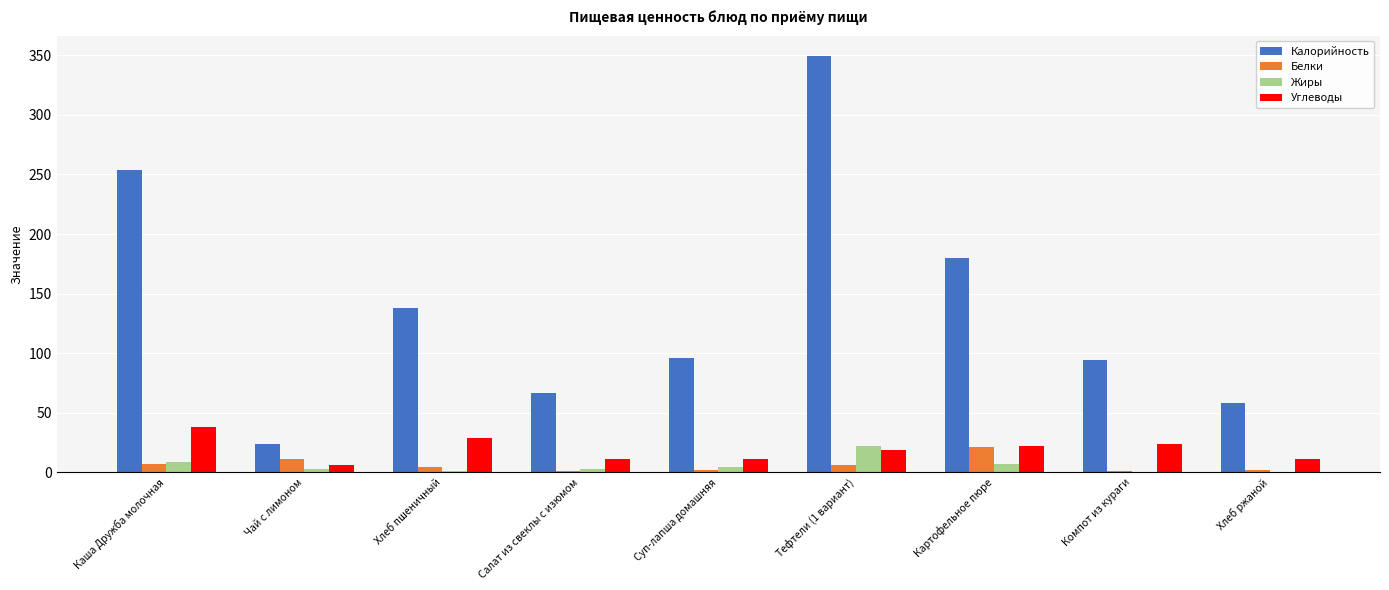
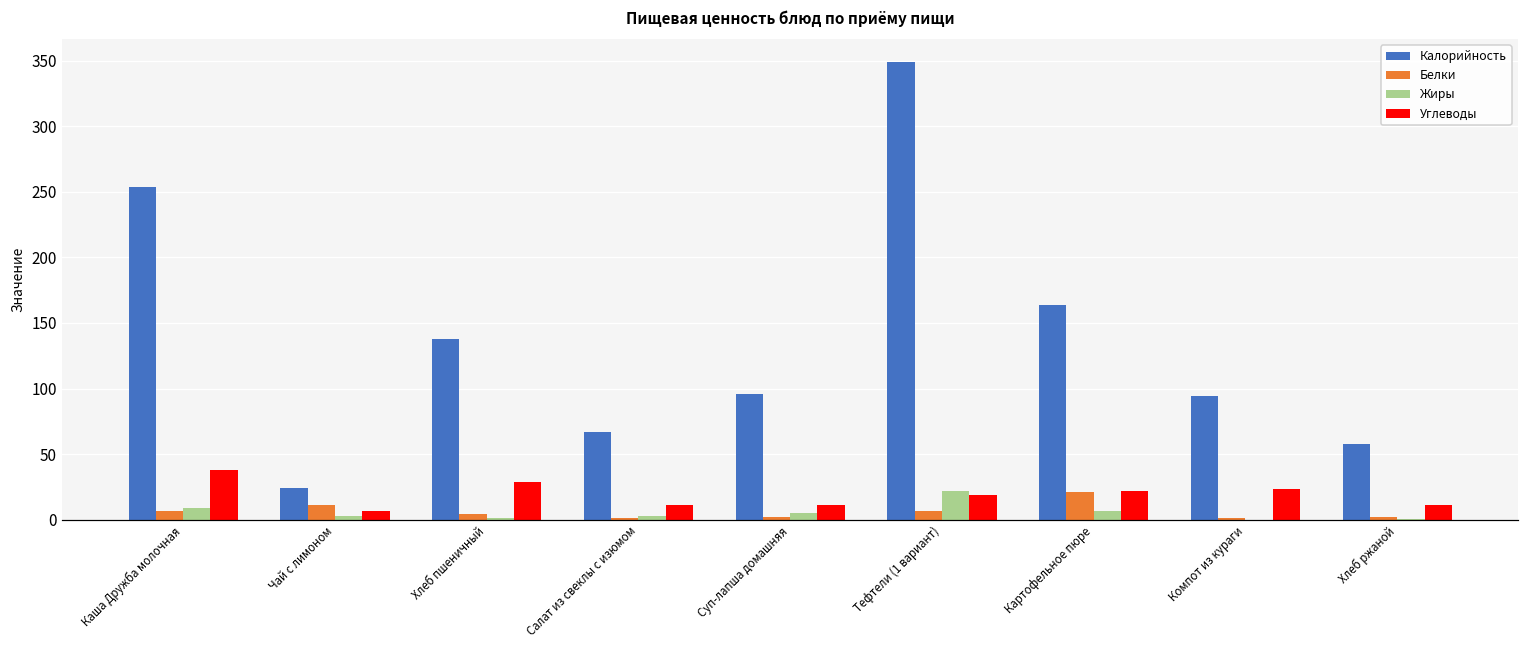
  {
    "Калорийность": {
      "Каша Дружба молочная": 254,
      "Чай с лимоном": 24,
      "Хлеб пшеничный": 138,
      "Салат из свеклы с изюмом": 67,
      "Суп-лапша домашняя": 96,
      "Тефтели (1 вариант)": 349,
-     "Картофельное пюре": 180,
+     "Картофельное пюре": 164,
      "Компот из кураги": 94,
      "Хлеб ржаной": 58
    },
    "Белки": {
      "Каша Дружба молочная": 7,
      "Чай с лимоном": 11,
      "Хлеб пшеничный": 4,
      "Суп-лапша домашняя": 2,
      "Тефтели (1 вариант)": 6,
      "Картофельное пюре": 21,
      "Хлеб ржаной": 2
    },
    "Жиры": {
      "Каша Дружба молочная": 9,
      "Чай с лимоном": 3,
      "Салат из свеклы с изюмом": 3,
      "Суп-лапша домашняя": 5,
      "Тефтели (1 вариант)": 22,
      "Картофельное пюре": 7,
      "Компот из кураги": 0
    },
    "Углеводы": {
      "Каша Дружба молочная": 38,
      "Чай с лимоном": 6,
      "Хлеб пшеничный": 29,
      "Салат из свеклы с изюмом": 11,
      "Суп-лапша домашняя": 11,
      "Тефтели (1 вариант)": 19,
      "Картофельное пюре": 22,
      "Компот из кураги": 24,
      "Хлеб ржаной": 11
    }
  }
